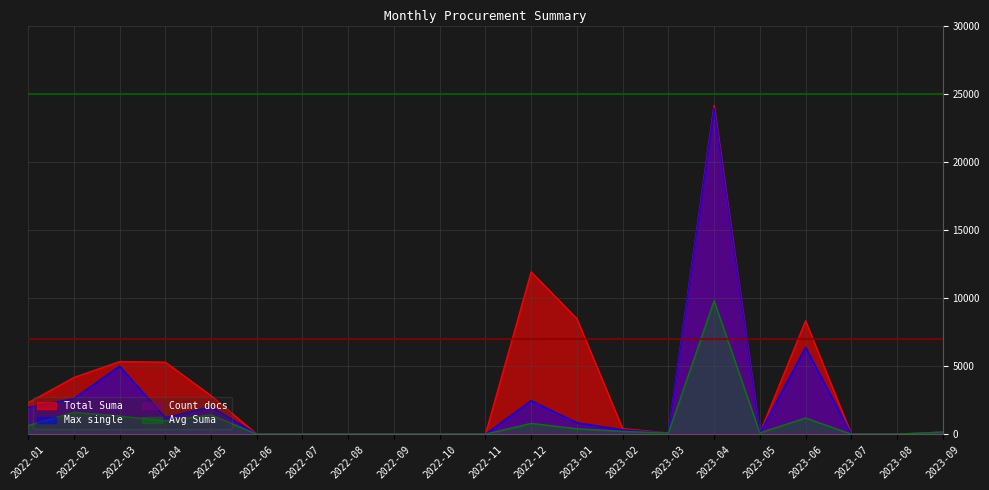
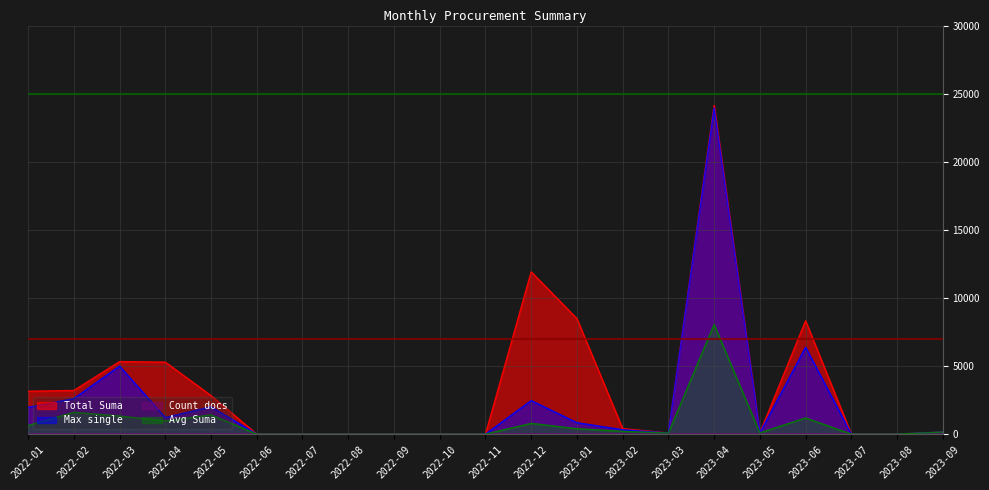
  {
    "Total Suma": {
-     "2022-01": 2300,
-     "2022-02": 4200,
+     "2022-01": 3200,
+     "2022-02": 3200,
      "2022-03": 5300,
      "2022-04": 5300,
      "2022-05": 2800,
      "2022-12": 11900,
      "2023-01": 8500,
      "2023-04": 24100,
      "2023-06": 8300
    },
    "Max single": {
      "2022-01": 2000,
      "2022-03": 5000,
      "2022-12": 2500,
      "2023-01": 800,
      "2023-04": 24000,
      "2023-06": 6400
    },
    "Count docs": {
      "2022-01": 0,
      "2022-02": 0,
      "2022-03": 0,
      "2022-04": 0,
      "2022-05": 0,
      "2022-12": 0,
      "2023-01": 0,
      "2023-02": 0,
      "2023-04": 0,
      "2023-06": 0
    },
    "Avg Suma": {
      "2022-01": 600,
      "2022-12": 800,
      "2023-01": 400,
-     "2023-04": 9800,
+     "2023-04": 8000,
      "2023-06": 1200
    }
  }
